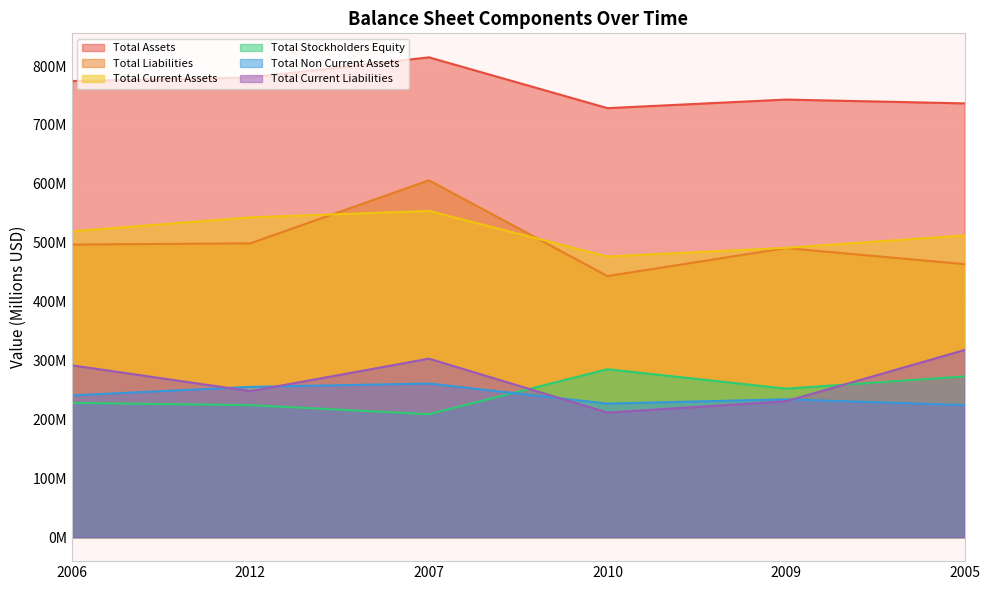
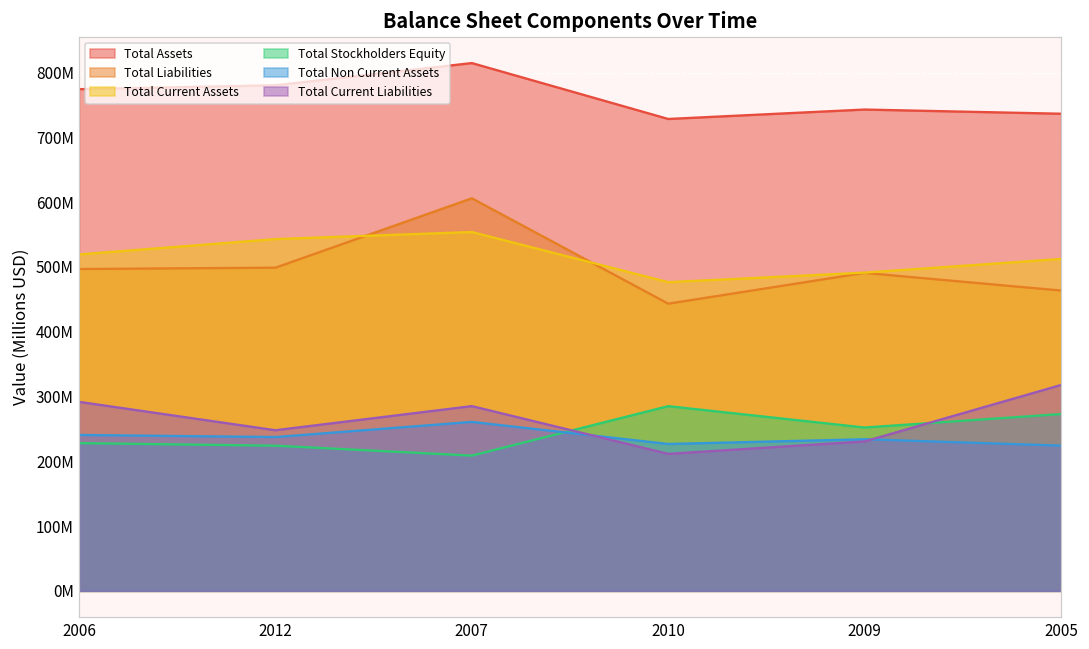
  {
    "Total Stockholders Equity": {
      "2006": 230000000,
      "2012": 220000000,
      "2007": 210000000,
      "2010": 290000000,
      "2009": 250000000,
      "2005": 270000000
    },
    "Total Non Current Assets": {
      "2006": 240000000,
-     "2012": 260000000,
+     "2012": 240000000,
      "2007": 260000000,
      "2010": 230000000,
      "2005": 220000000
    },
    "Total Current Liabilities": {
      "2006": 290000000,
      "2012": 250000000,
-     "2007": 300000000,
+     "2007": 290000000,
      "2010": 210000000,
      "2005": 320000000
    }
  }
